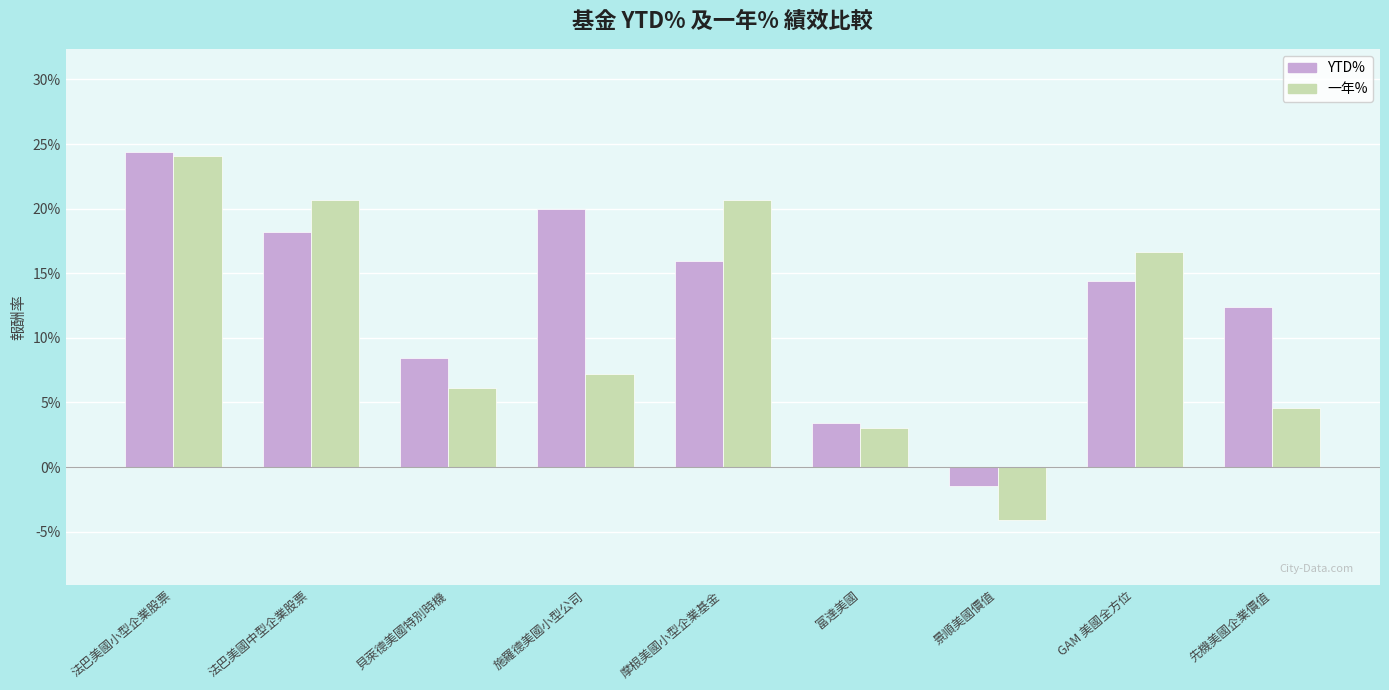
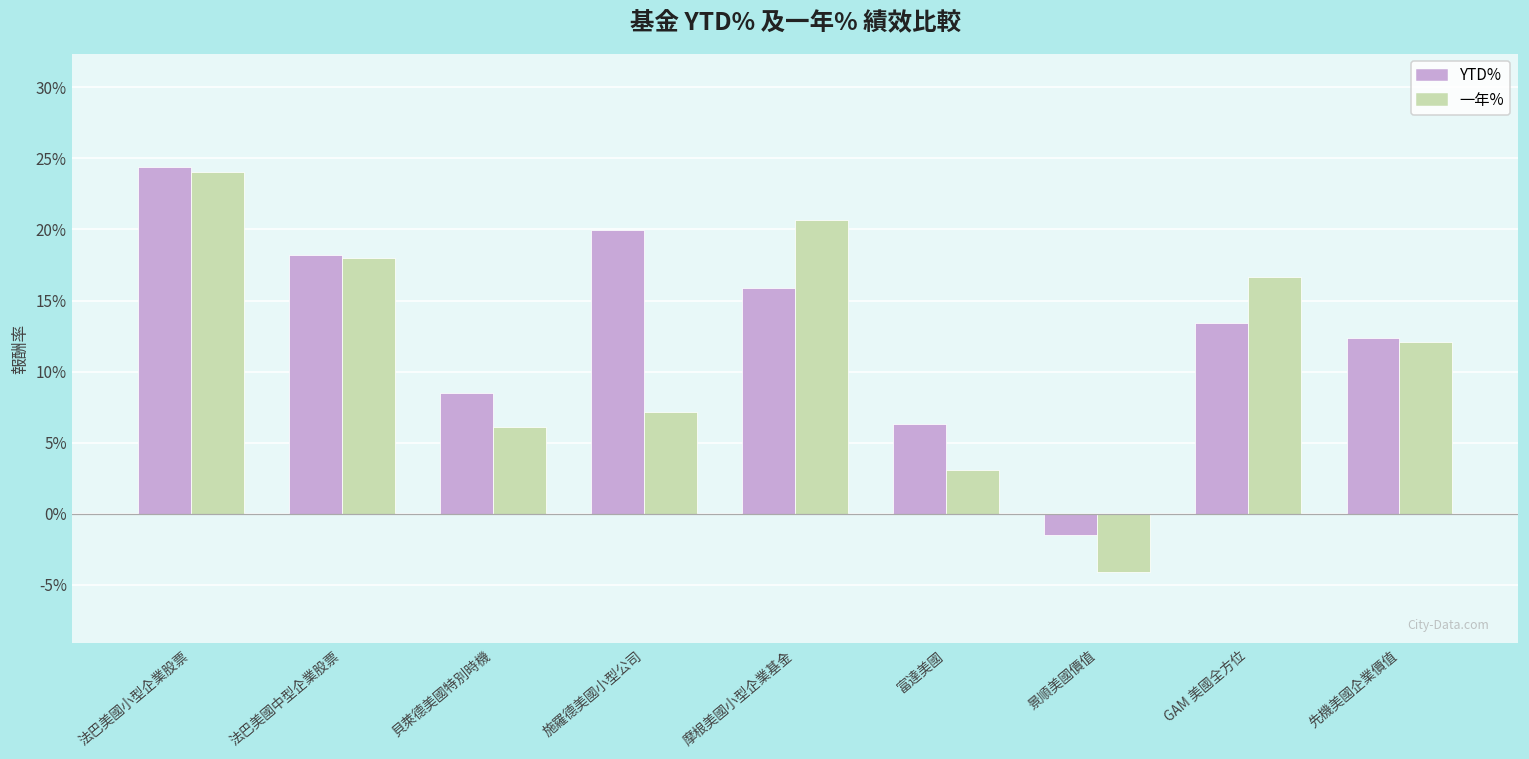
  {
    "YTD%": {
      "法巴美國小型企業股票": "24.4%",
      "法巴美國中型企業股票": "18.2%",
      "貝萊德美國特別時機": "8.5%",
      "施羅德美國小型公司": "20.0%",
      "摩根美國小型企業基金": "15.9%",
-     "富達美國": "3.4%",
+     "富達美國": "6.3%",
      "景順美國價值": "-1.5%",
-     "GAM 美國全方位": "14.4%",
+     "GAM 美國全方位": "13.4%",
      "先機美國企業價值": "12.4%"
    },
    "一年%": {
      "法巴美國小型企業股票": "24.1%",
-     "法巴美國中型企業股票": "20.6%",
+     "法巴美國中型企業股票": "18.0%",
      "貝萊德美國特別時機": "6.1%",
      "施羅德美國小型公司": "7.2%",
      "摩根美國小型企業基金": "20.6%",
      "富達美國": "3.0%",
      "景順美國價值": "-4.1%",
      "GAM 美國全方位": "16.6%",
-     "先機美國企業價值": "4.5%"
+     "先機美國企業價值": "12.1%"
    }
  }
